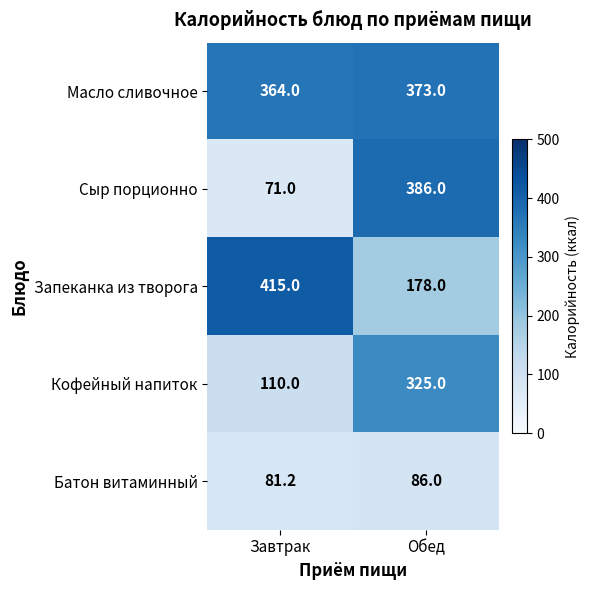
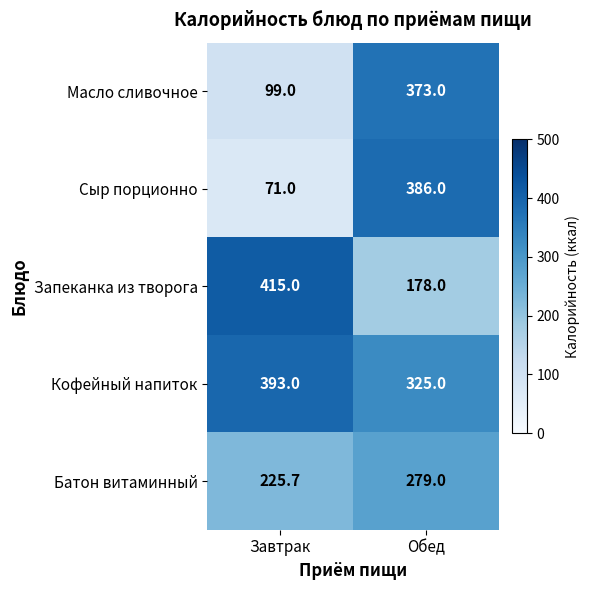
  {
    "Масло сливочное": {
-     "Завтрак": 364.0,
+     "Завтрак": 99.0,
      "Обед": 373.0
    },
    "Сыр порционно": {
      "Завтрак": 71.0,
      "Обед": 386.0
    },
    "Запеканка из творога": {
      "Завтрак": 415.0,
      "Обед": 178.0
    },
    "Кофейный напиток": {
-     "Завтрак": 110.0,
+     "Завтрак": 393.0,
      "Обед": 325.0
    },
    "Батон витаминный": {
-     "Завтрак": 81.2,
-     "Обед": 86.0
+     "Завтрак": 225.7,
+     "Обед": 279.0
    }
  }
